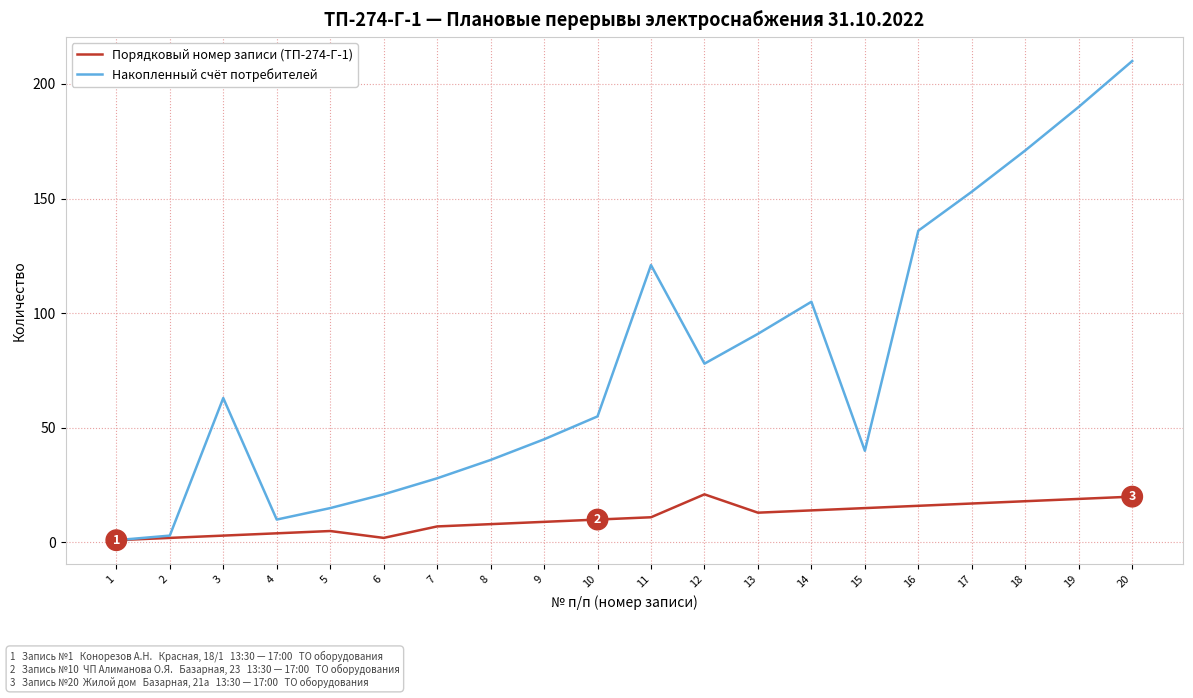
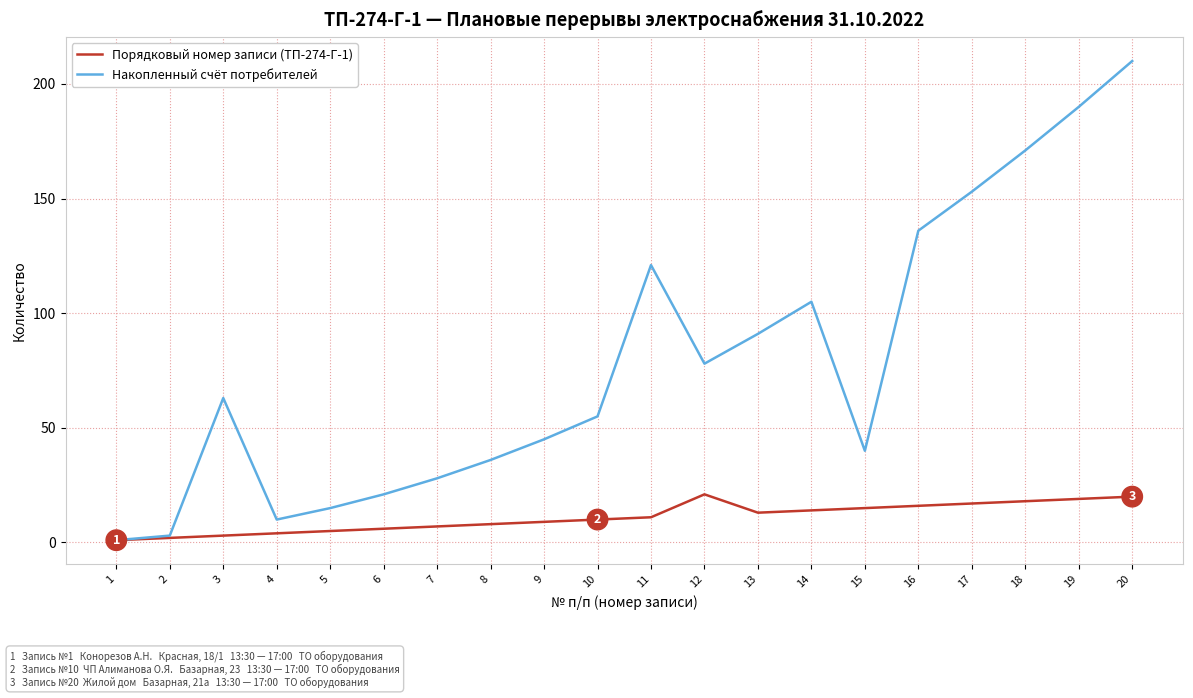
  {
    "Порядковый номер записи (ТП-274-Г-1)": {
      "3": 3,
      "4": 4,
      "5": 5,
-     "6": 2,
+     "6": 6,
      "7": 7,
      "8": 8,
      "9": 9,
      "11": 11,
      "12": 21,
      "13": 13,
      "14": 14,
      "15": 15,
      "16": 16,
      "17": 17,
      "18": 18,
      "19": 19
    },
    "Накопленный счёт потребителей": {
      "3": 63,
      "4": 10,
      "5": 15,
      "6": 21,
      "7": 28,
      "8": 36,
      "9": 45,
      "10": 55,
      "11": 121,
      "12": 78,
      "13": 91,
      "14": 105,
      "15": 40,
      "16": 136,
      "17": 153,
      "18": 171,
      "19": 190,
      "20": 210
    }
  }
